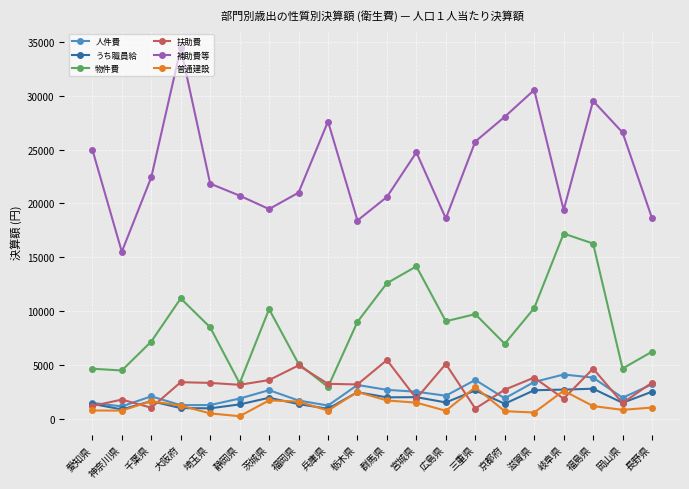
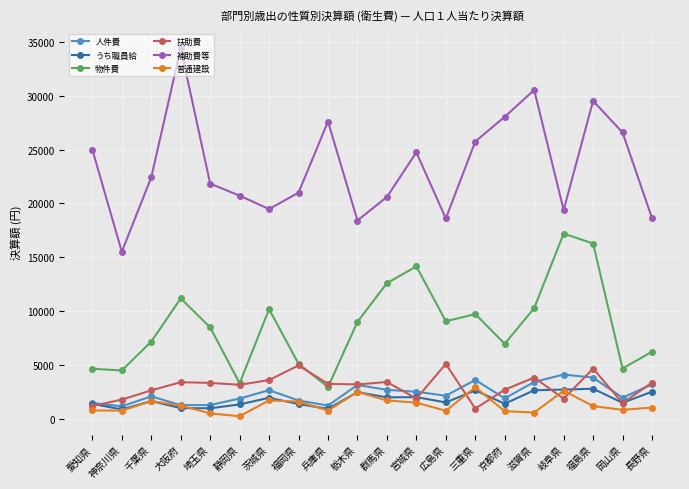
  {
    "物件費": {
      "愛知県": 4600,
      "神奈川県": 4500,
      "千葉県": 7200,
      "大阪府": 11200,
      "埼玉県": 8500,
      "茨城県": 10200,
      "兵庫県": 3000,
      "栃木県": 9000,
      "群馬県": 12600,
      "宮城県": 14200,
      "広島県": 9100,
      "三重県": 9700,
      "京都府": 7000,
      "滋賀県": 10300,
      "岐阜県": 17200,
      "福島県": 16300,
      "岡山県": 4700,
      "長野県": 6200
    },
    "扶助費": {
      "神奈川県": 1800,
-     "千葉県": 1000,
+     "千葉県": 2600,
      "大阪府": 3400,
      "埼玉県": 3300,
      "茨城県": 3600,
      "兵庫県": 3200,
-     "群馬県": 5500,
+     "群馬県": 3400,
      "広島県": 5100,
      "三重県": 900,
      "京都府": 2700,
      "滋賀県": 3800,
      "岐阜県": 1900,
      "福島県": 4700
    },
    "補助費等": {
      "愛知県": 25000,
      "神奈川県": 15500,
      "千葉県": 22400,
      "埼玉県": 21800,
      "静岡県": 20700,
      "茨城県": 19500,
      "福岡県": 21000,
      "兵庫県": 27600,
      "栃木県": 18400,
      "群馬県": 20600,
      "宮城県": 24700,
      "広島県": 18600,
      "三重県": 25700,
      "京都府": 28000,
      "滋賀県": 30500,
      "岐阜県": 19400,
      "福島県": 29500,
      "岡山県": 26600,
      "長野県": 18600
    },
    "普通建設": {
      "愛知県": 800,
      "埼玉県": 500,
      "静岡県": 200,
      "茨城県": 1700,
      "群馬県": 1700,
      "宮城県": 1500,
      "広島県": 700,
      "三重県": 2900,
      "京都府": 700,
      "滋賀県": 600,
      "福島県": 1200,
      "岡山県": 800,
      "長野県": 1000
    }
  }
